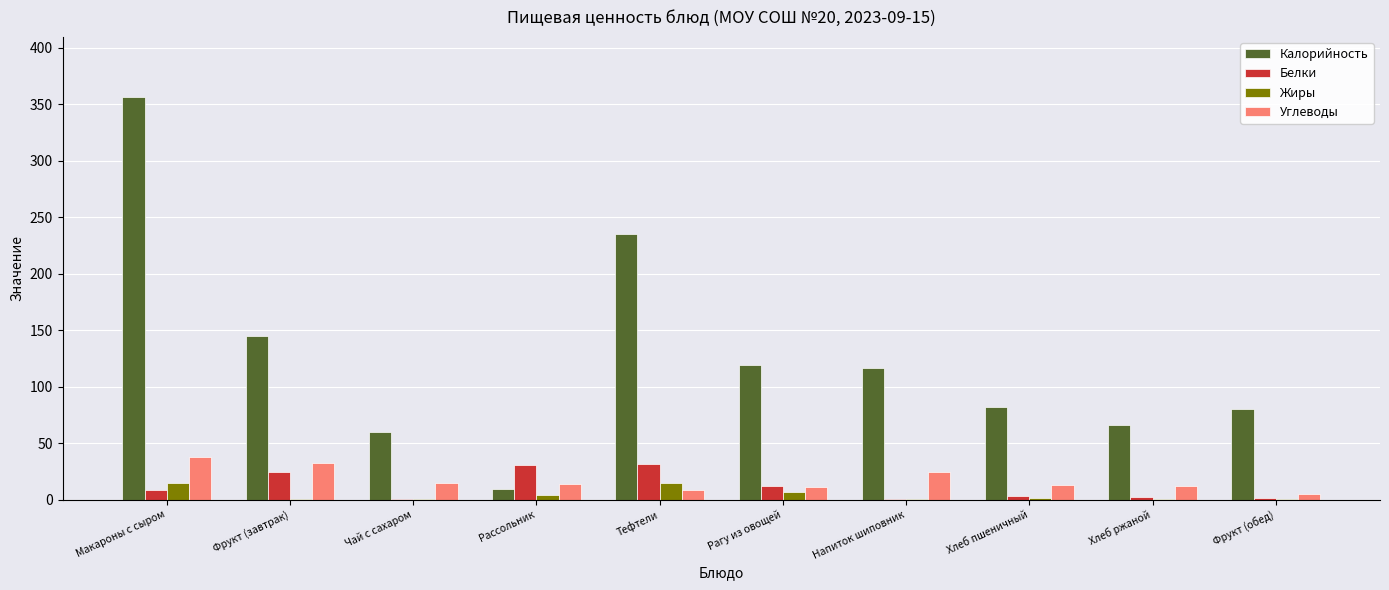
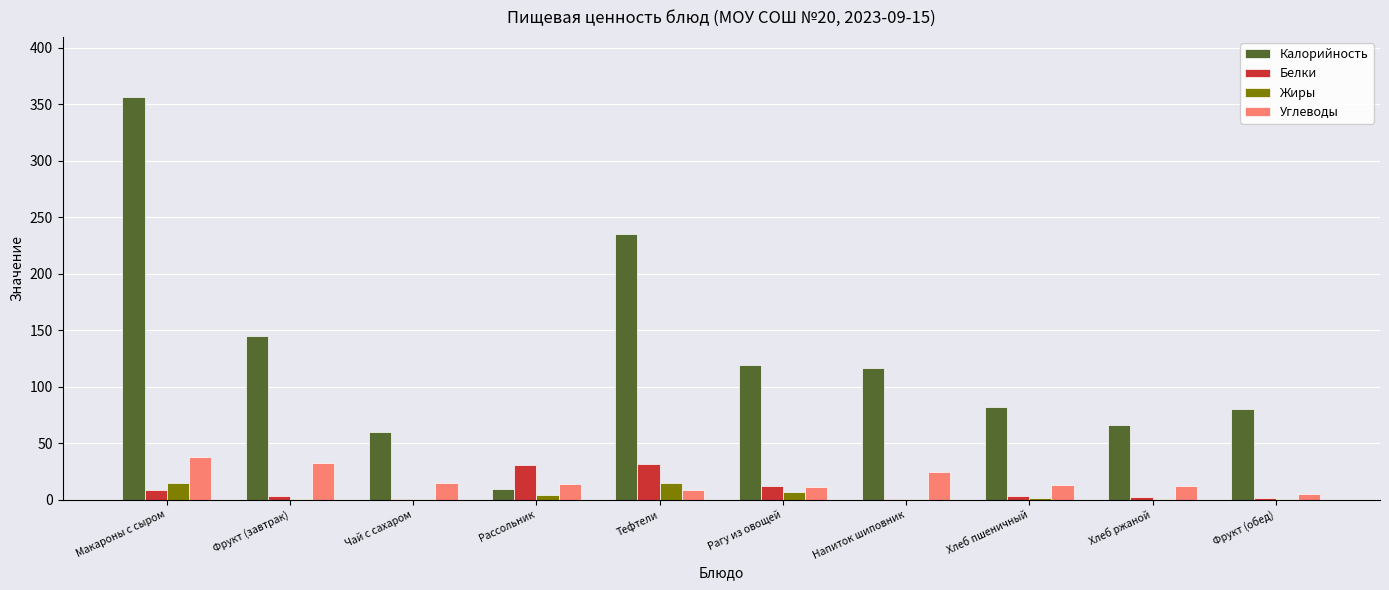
  {
    "Калорийность": {
      "Макароны с сыром": 356,
      "Фрукт (завтрак)": 145,
      "Чай с сахаром": 60,
      "Рассольник": 10,
      "Тефтели": 235,
      "Рагу из овощей": 119,
      "Напиток шиповник": 117,
      "Хлеб пшеничный": 82,
      "Хлеб ржаной": 66,
      "Фрукт (обед)": 80
    },
    "Белки": {
      "Макароны с сыром": 9,
-     "Фрукт (завтрак)": 25,
+     "Фрукт (завтрак)": 3,
      "Рассольник": 30,
      "Тефтели": 32,
      "Рагу из овощей": 12,
      "Хлеб пшеничный": 3,
      "Хлеб ржаной": 2
    },
    "Жиры": {
      "Макароны с сыром": 15,
      "Рассольник": 4,
      "Тефтели": 15,
      "Рагу из овощей": 7
    },
    "Углеводы": {
      "Макароны с сыром": 38,
      "Фрукт (завтрак)": 32,
      "Чай с сахаром": 15,
      "Рассольник": 14,
      "Тефтели": 8,
      "Рагу из овощей": 12,
      "Напиток шиповник": 24,
      "Хлеб пшеничный": 13,
      "Хлеб ржаной": 12,
      "Фрукт (обед)": 5
    }
  }
